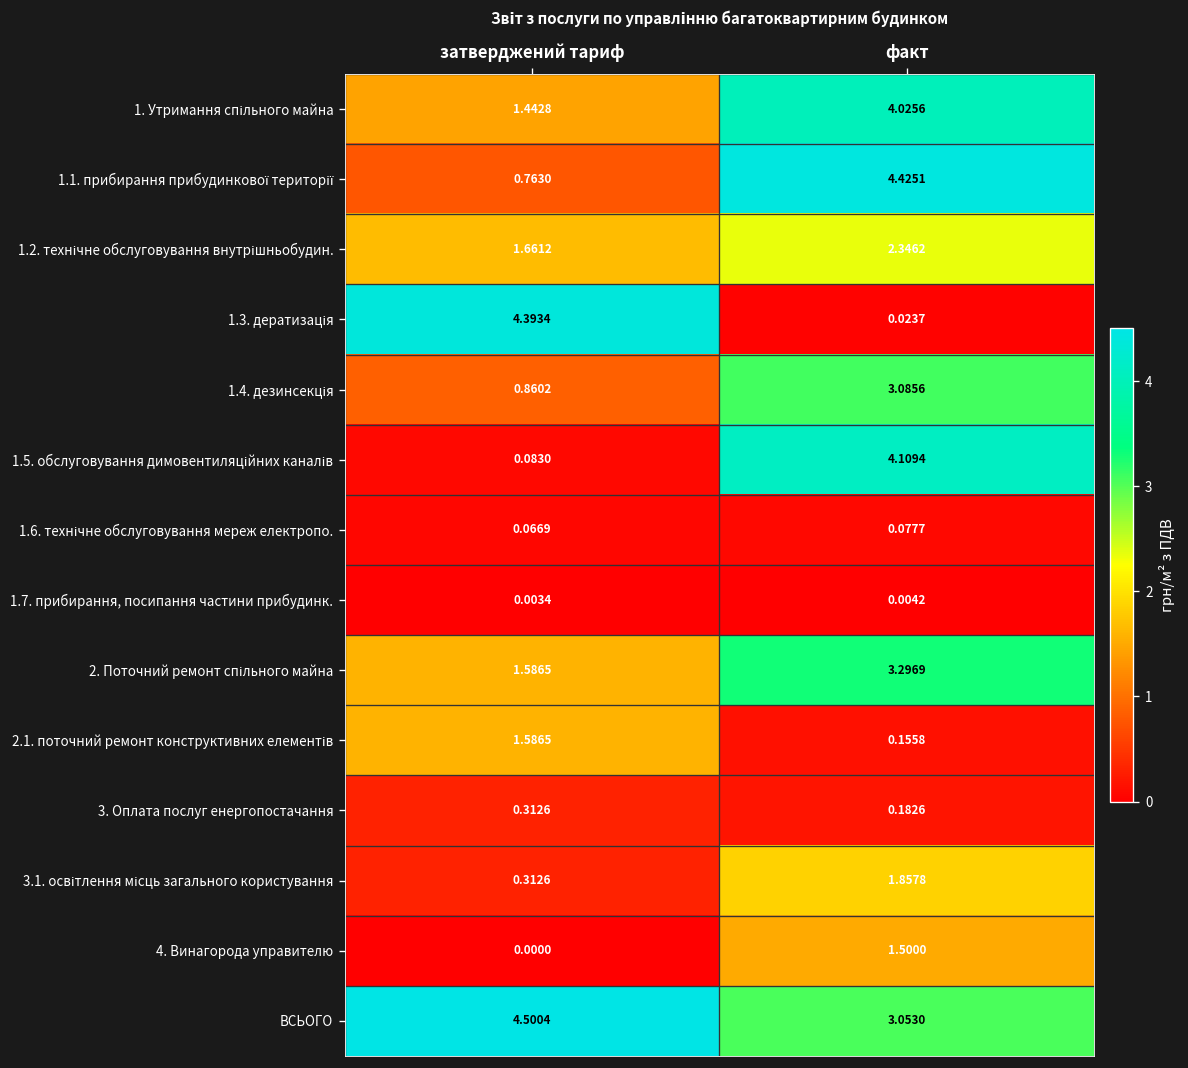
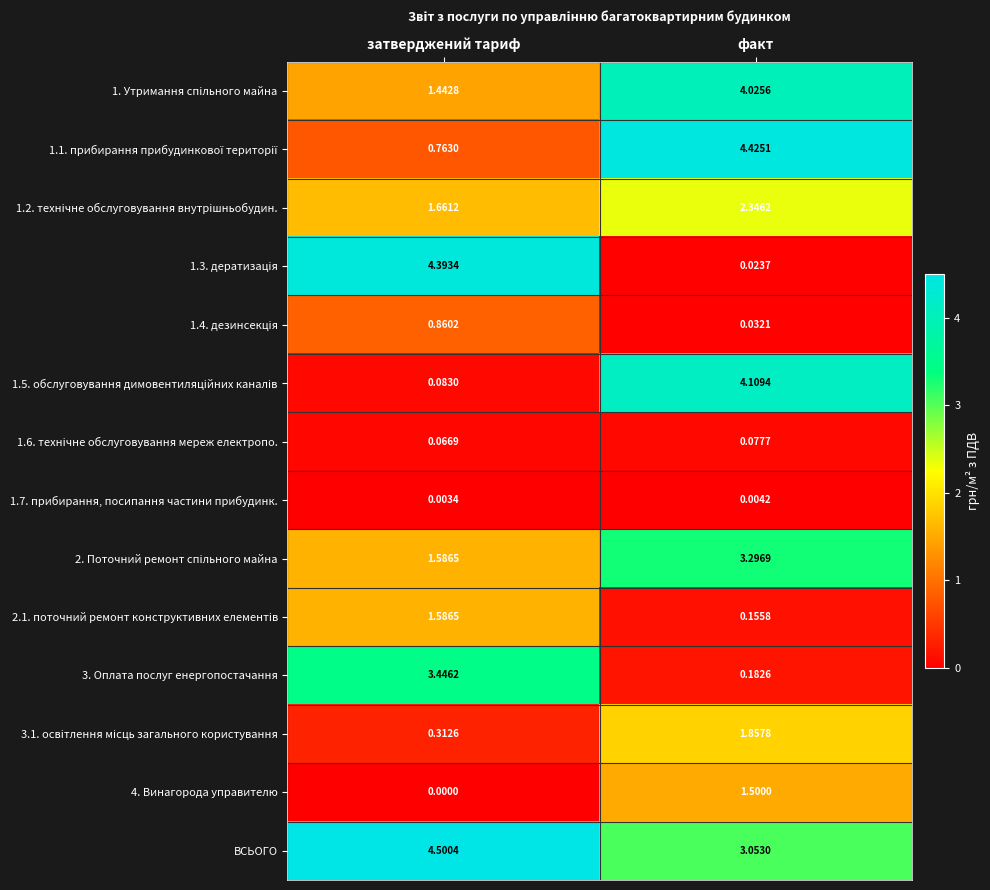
  {
    "1. Утримання спільного майна": {
      "затверджений тариф": 1.4428,
      "факт": 4.0256
    },
    "1.1. прибирання прибудинкової території": {
      "затверджений тариф": 0.7630,
      "факт": 4.4251
    },
    "1.2. технічне обслуговування внутрішньобудин.": {
      "затверджений тариф": 1.6612,
      "факт": 2.3462
    },
    "1.3. дератизація": {
      "затверджений тариф": 4.3934,
      "факт": 0.0237
    },
    "1.4. дезинсекція": {
      "затверджений тариф": 0.8602,
-     "факт": 3.0856
+     "факт": 0.0321
    },
    "1.5. обслуговування димовентиляційних каналів": {
      "затверджений тариф": 0.0830,
      "факт": 4.1094
    },
    "1.6. технічне обслуговування мереж електропо.": {
      "затверджений тариф": 0.0669,
      "факт": 0.0777
    },
    "1.7. прибирання, посипання частини прибудинк.": {
      "затверджений тариф": 0.0034,
      "факт": 0.0042
    },
    "2. Поточний ремонт спільного майна": {
      "затверджений тариф": 1.5865,
      "факт": 3.2969
    },
    "2.1. поточний ремонт конструктивних елементів": {
      "затверджений тариф": 1.5865,
      "факт": 0.1558
    },
    "3. Оплата послуг енергопостачання": {
-     "затверджений тариф": 0.3126,
+     "затверджений тариф": 3.4462,
      "факт": 0.1826
    },
    "3.1. освітлення місць загального користування": {
      "затверджений тариф": 0.3126,
      "факт": 1.8578
    },
    "4. Винагорода управителю": {
      "затверджений тариф": 0.0000,
      "факт": 1.5000
    },
    "ВСЬОГО": {
      "затверджений тариф": 4.5004,
      "факт": 3.0530
    }
  }
